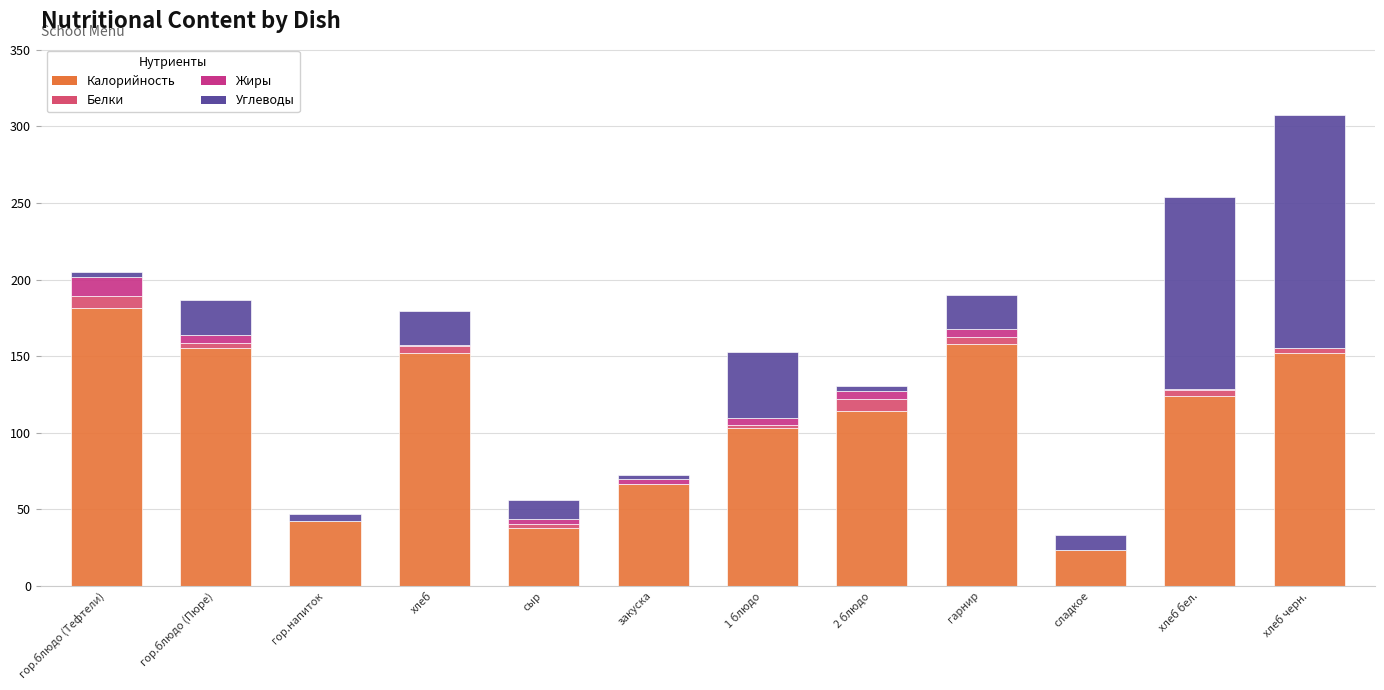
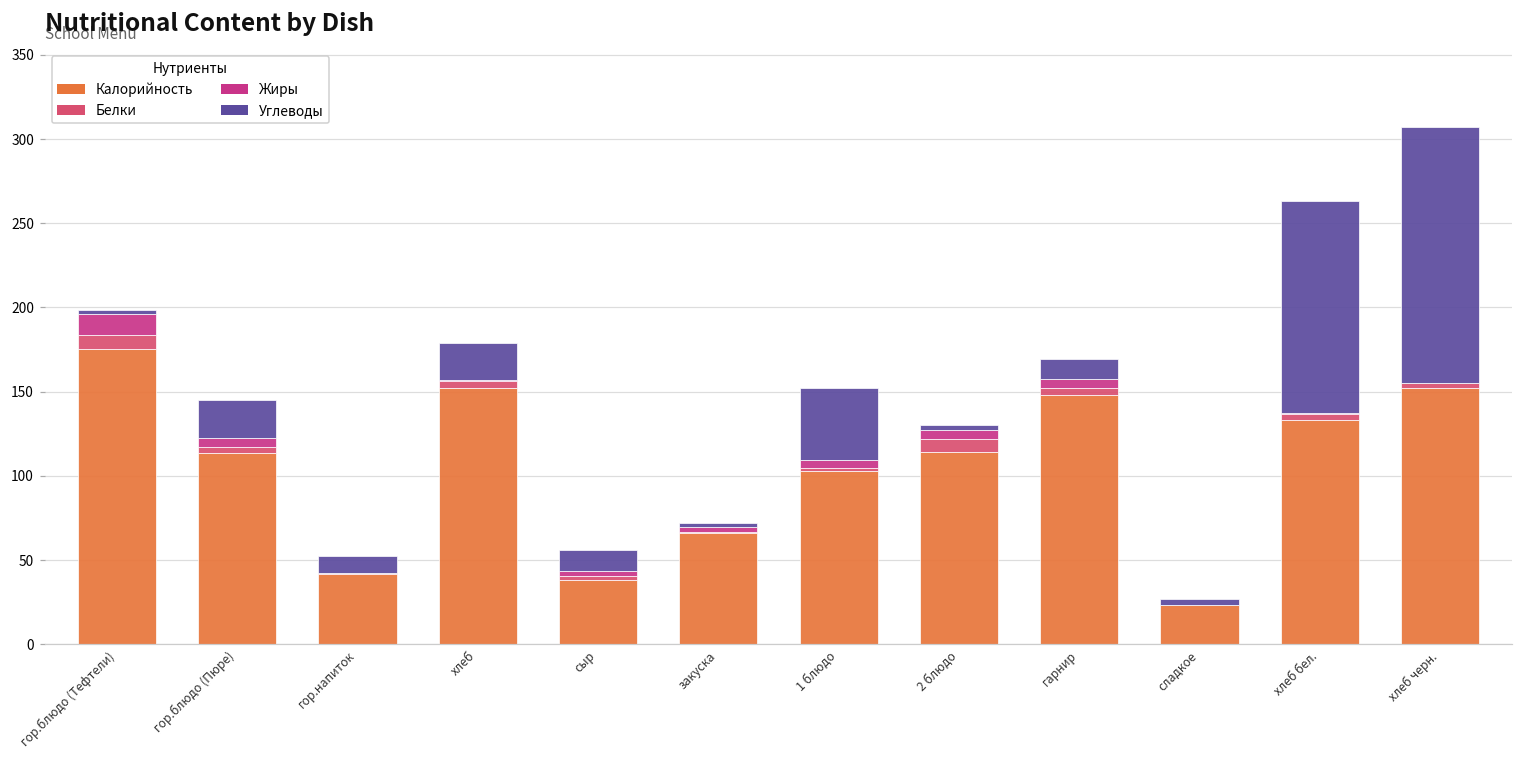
  {
    "Калорийность": {
-     "гор.блюдо (Тефтели)": 181,
-     "гор.блюдо (Пюре)": 155,
+     "гор.блюдо (Тефтели)": 176,
+     "гор.блюдо (Пюре)": 114,
      "гор.напиток": 42,
      "хлеб": 152,
      "сыр": 38,
      "закуска": 66,
      "1 блюдо": 103,
      "2 блюдо": 114,
-     "гарнир": 158,
+     "гарнир": 148,
      "сладкое": 23,
-     "хлеб бел.": 124,
+     "хлеб бел.": 133,
      "хлеб черн.": 152
    },
    "Углеводы": {
      "гор.блюдо (Тефтели)": 3,
      "гор.блюдо (Пюре)": 23,
-     "гор.напиток": 5,
+     "гор.напиток": 10,
      "хлеб": 22,
      "сыр": 13,
      "закуска": 3,
      "1 блюдо": 43,
      "2 блюдо": 3,
-     "гарнир": 22,
-     "сладкое": 10,
+     "гарнир": 12,
+     "сладкое": 3,
      "хлеб бел.": 126,
      "хлеб черн.": 152
    }
  }
